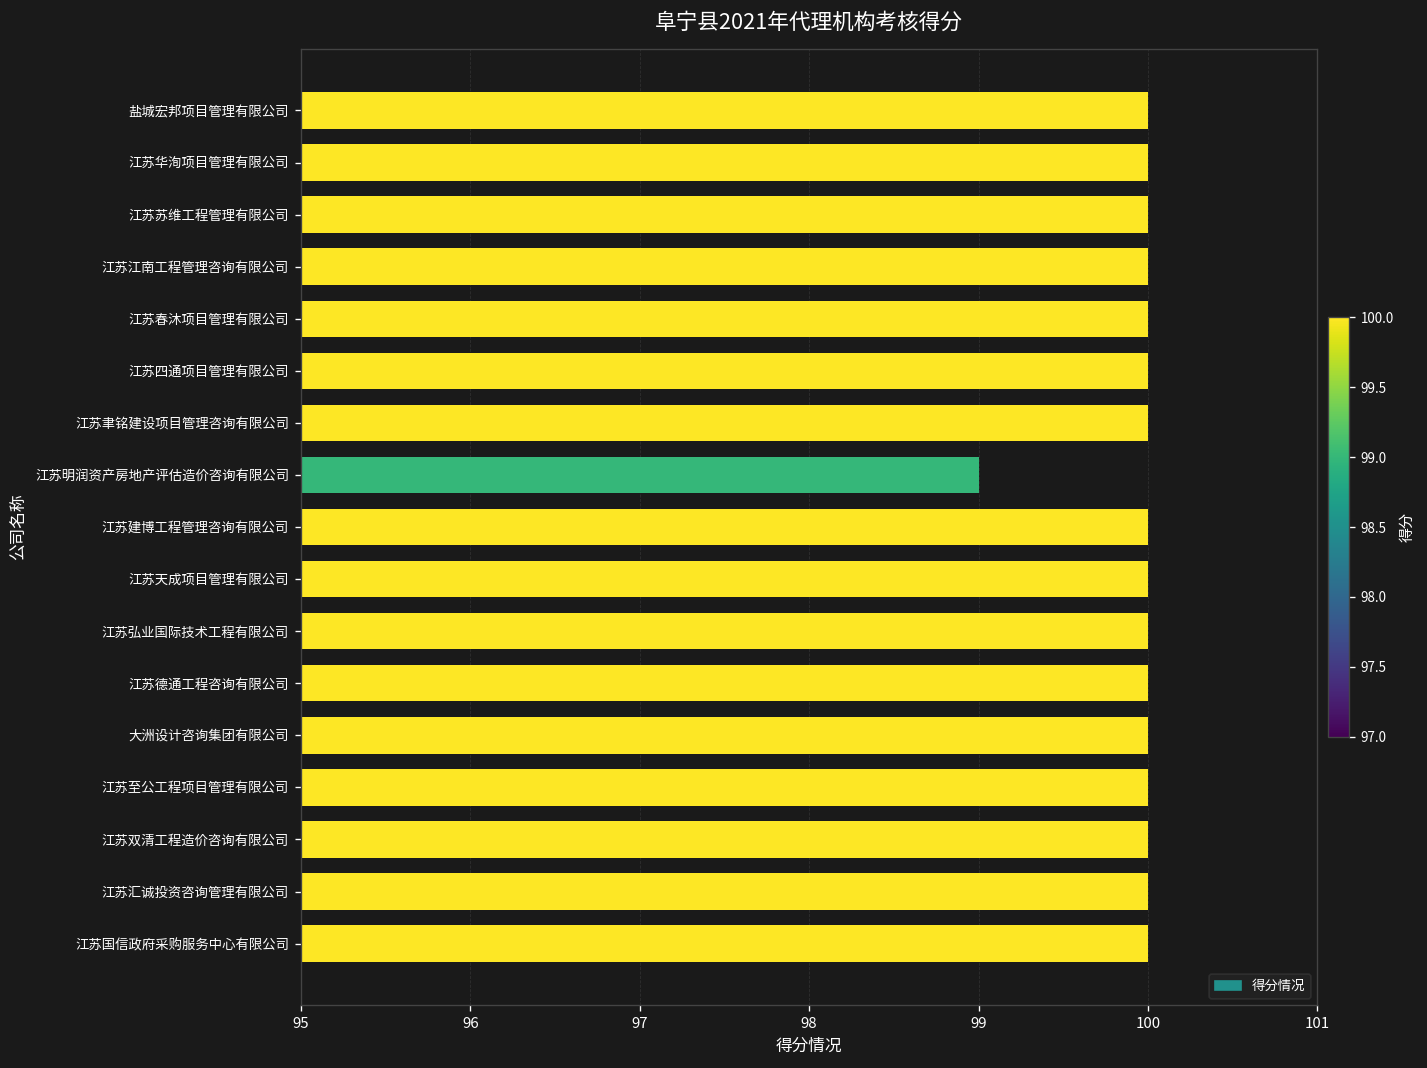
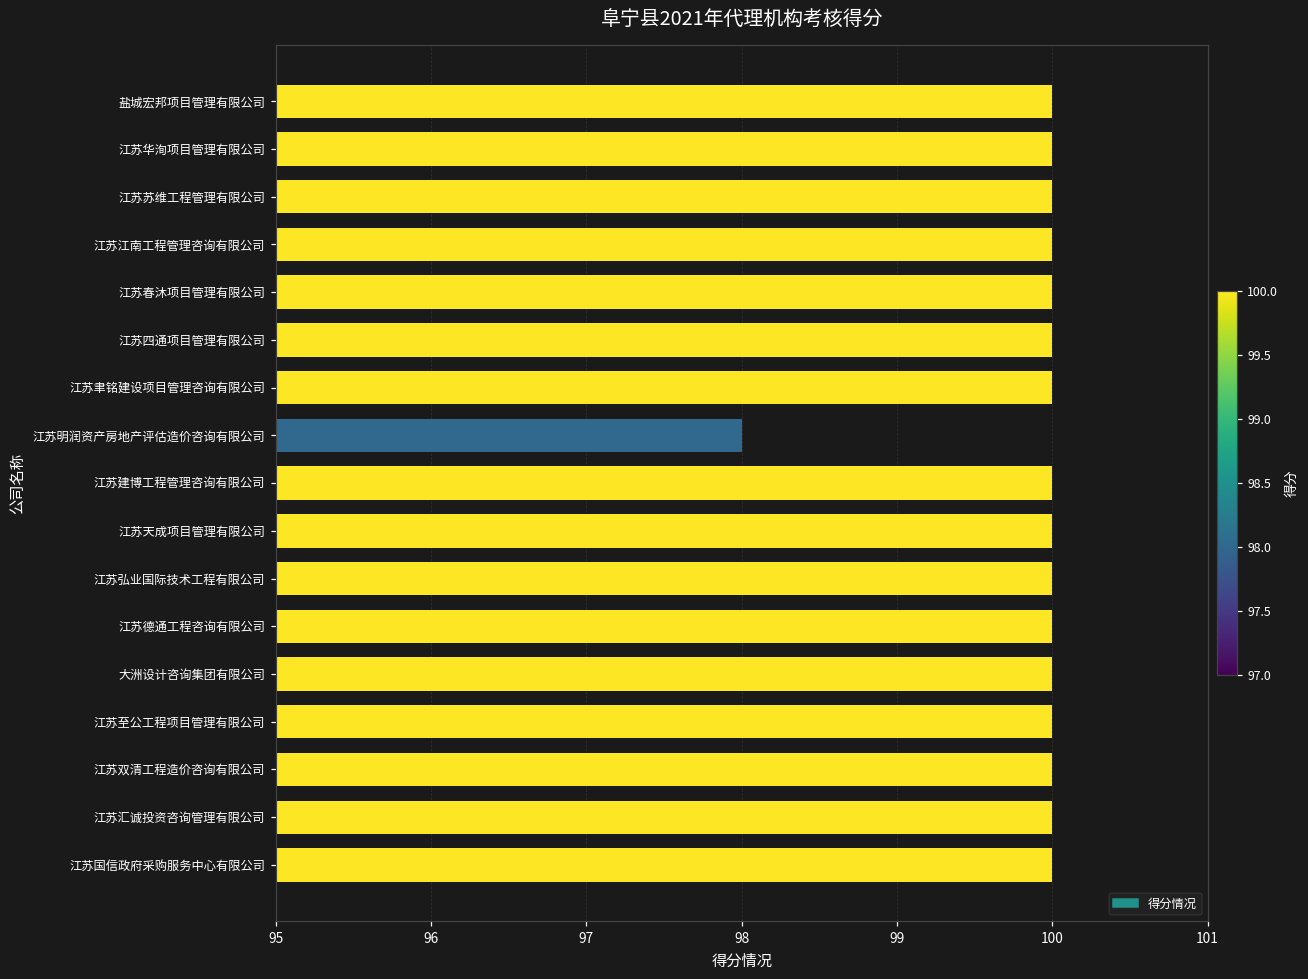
  {
    "盐城宏邦项目管理有限公司": 100,
    "江苏华洵项目管理有限公司": 100,
    "江苏苏维工程管理有限公司": 100,
    "江苏江南工程管理咨询有限公司": 100,
    "江苏春沐项目管理有限公司": 100,
    "江苏四通项目管理有限公司": 100,
    "江苏聿铭建设项目管理咨询有限公司": 100,
-   "江苏明润资产房地产评估造价咨询有限公司": 99,
+   "江苏明润资产房地产评估造价咨询有限公司": 98,
    "江苏建博工程管理咨询有限公司": 100,
    "江苏天成项目管理有限公司": 100,
    "江苏弘业国际技术工程有限公司": 100,
    "江苏德通工程咨询有限公司": 100,
    "大洲设计咨询集团有限公司": 100,
    "江苏至公工程项目管理有限公司": 100,
    "江苏双清工程造价咨询有限公司": 100,
    "江苏汇诚投资咨询管理有限公司": 100,
    "江苏国信政府采购服务中心有限公司": 100
  }
